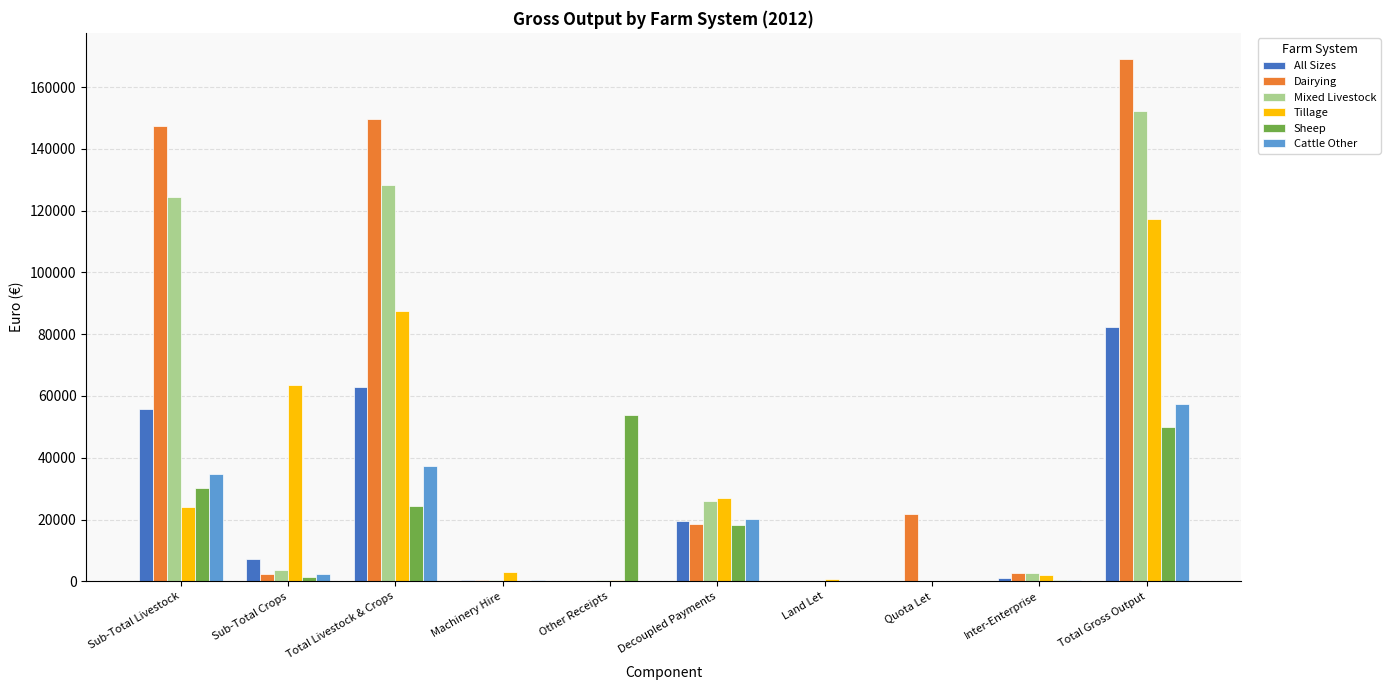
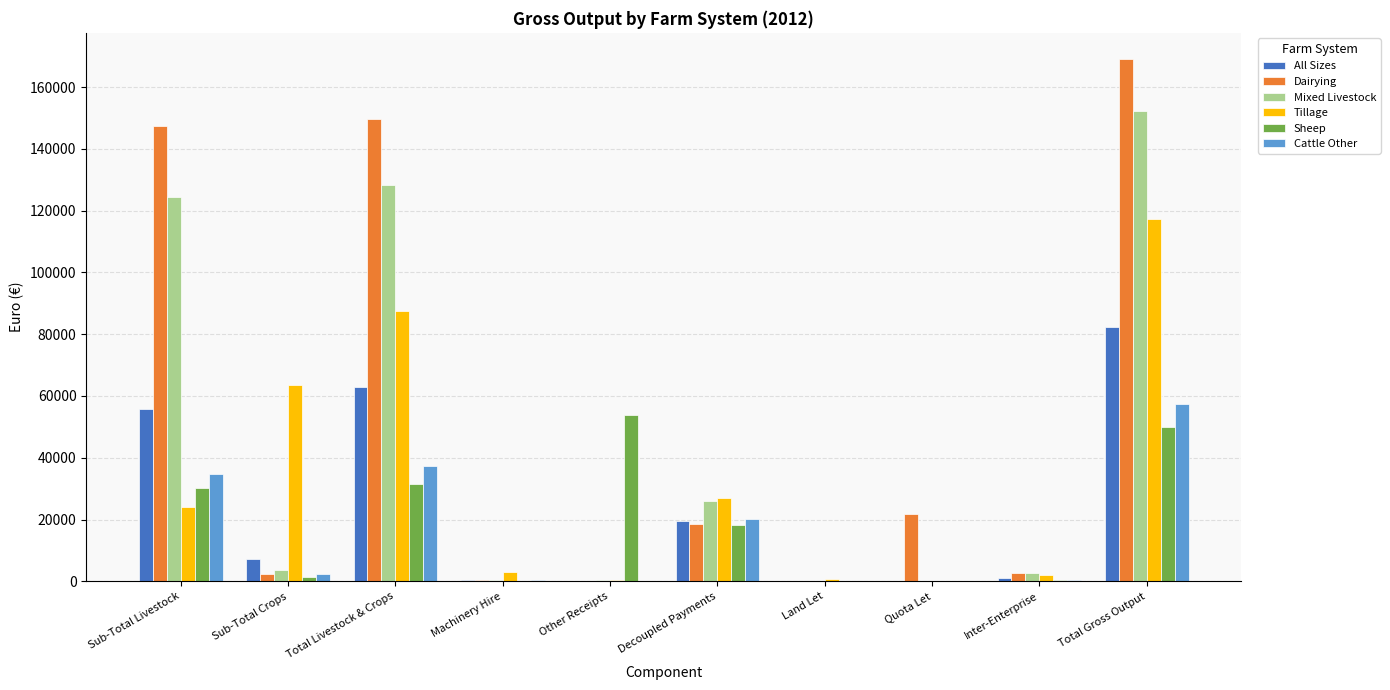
  {
    "Dairying": {
      "Sub-Total Livestock": 147000,
      "Sub-Total Crops": 2000,
      "Total Livestock & Crops": 150000,
      "Decoupled Payments": 19000,
      "Quota Let": 22000,
      "Inter-Enterprise": 3000,
      "Total Gross Output": 169000
    },
    "Mixed Livestock": {
      "Sub-Total Livestock": 124000,
      "Sub-Total Crops": 4000,
      "Total Livestock & Crops": 128000,
      "Decoupled Payments": 26000,
      "Inter-Enterprise": 3000,
      "Total Gross Output": 152000
    },
    "Tillage": {
      "Sub-Total Livestock": 24000,
      "Sub-Total Crops": 64000,
      "Total Livestock & Crops": 88000,
      "Machinery Hire": 3000,
      "Decoupled Payments": 27000,
      "Land Let": 1000,
      "Quota Let": 0,
      "Inter-Enterprise": 2000,
      "Total Gross Output": 117000
    },
    "Sheep": {
      "Sub-Total Livestock": 30000,
      "Sub-Total Crops": 1000,
-     "Total Livestock & Crops": 24000,
+     "Total Livestock & Crops": 32000,
      "Other Receipts": 54000,
      "Decoupled Payments": 18000,
      "Quota Let": 0,
      "Total Gross Output": 50000
    }
  }
